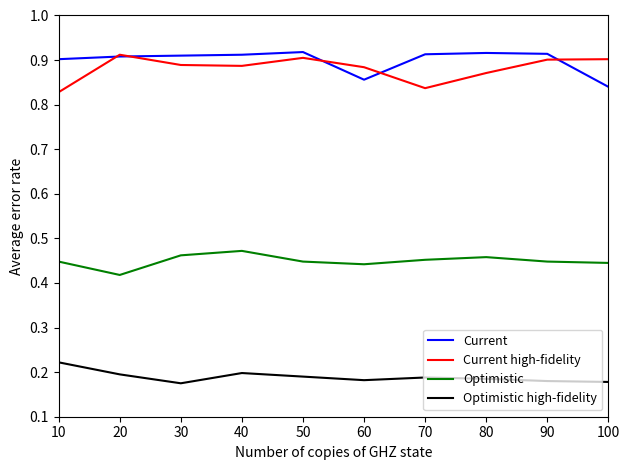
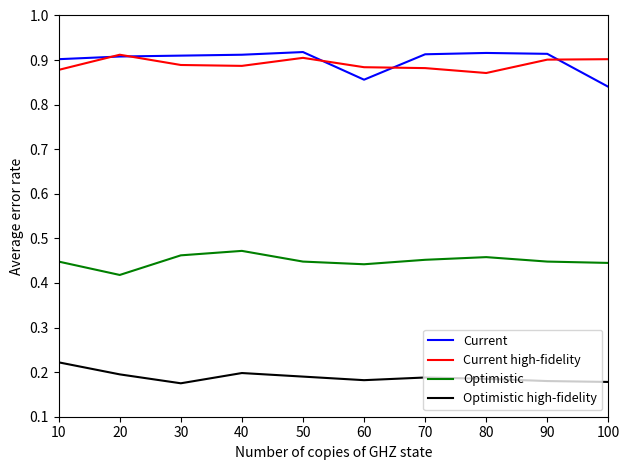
  {
    "Current": {
      "10": 0.90,
      "30": 0.91,
      "40": 0.91,
      "50": 0.92,
      "60": 0.86,
      "70": 0.91,
      "80": 0.92,
      "90": 0.91,
      "100": 0.84
    },
    "Current high-fidelity": {
-     "10": 0.83,
+     "10": 0.88,
      "30": 0.89,
      "40": 0.89,
      "50": 0.91,
      "60": 0.88,
-     "70": 0.84,
+     "70": 0.88,
      "80": 0.87,
      "90": 0.90,
      "100": 0.90
    },
    "Optimistic": {
      "10": 0.45,
      "20": 0.42,
      "30": 0.46,
      "40": 0.47,
      "50": 0.45,
      "60": 0.44,
      "70": 0.45,
      "80": 0.46,
      "90": 0.45,
      "100": 0.45
    },
    "Optimistic high-fidelity": {
      "10": 0.22,
      "20": 0.20,
      "30": 0.18,
      "40": 0.20,
      "50": 0.19,
      "60": 0.18,
      "100": 0.18
    }
  }
